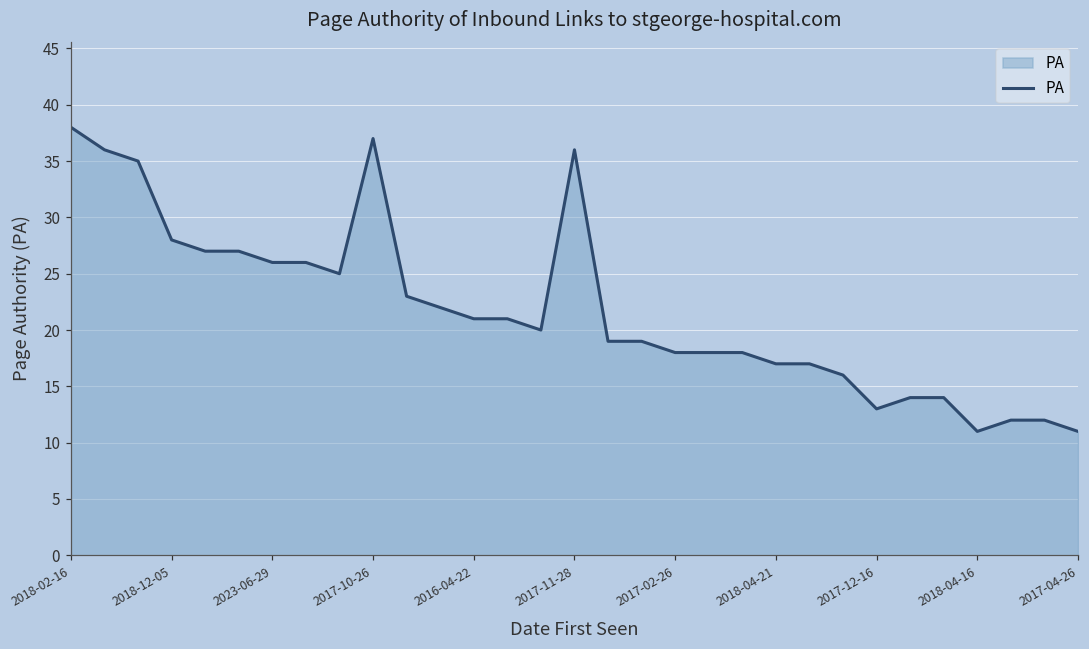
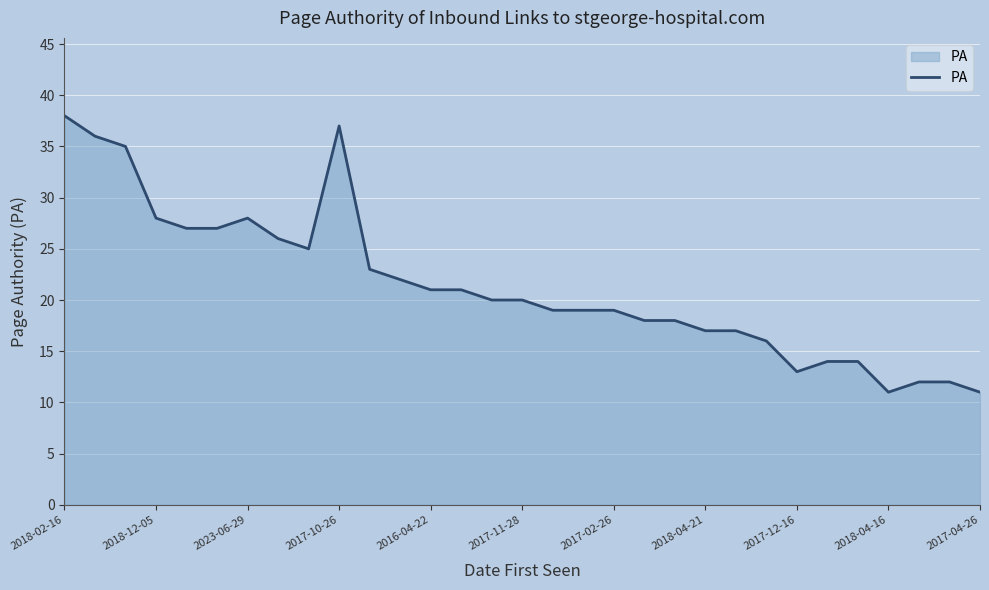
  {
    "2018-02-16": 38,
    "2018-12-05": 28,
-   "2023-06-29": 26,
+   "2023-06-29": 28,
    "2017-10-26": 37,
    "2016-04-22": 21,
-   "2017-11-28": 36,
-   "2017-02-26": 18,
+   "2017-11-28": 20,
+   "2017-02-26": 19,
    "2018-04-21": 17,
    "2017-12-16": 13,
    "2018-04-16": 11,
    "2017-04-26": 11
  }
